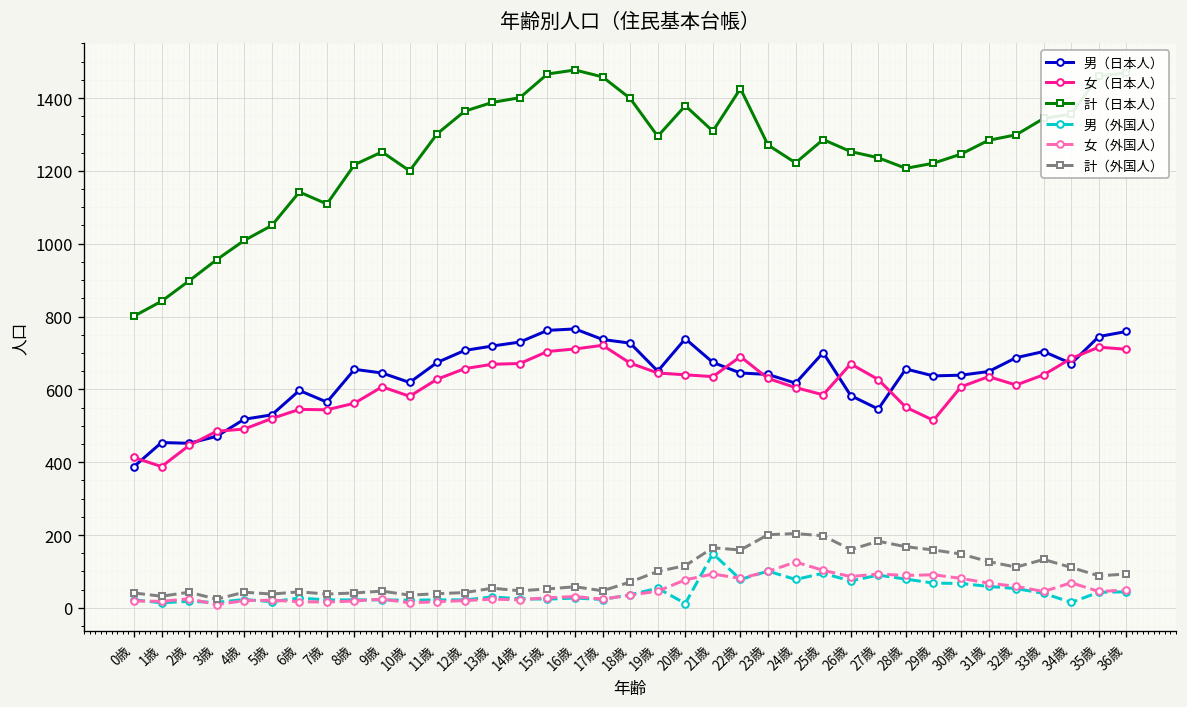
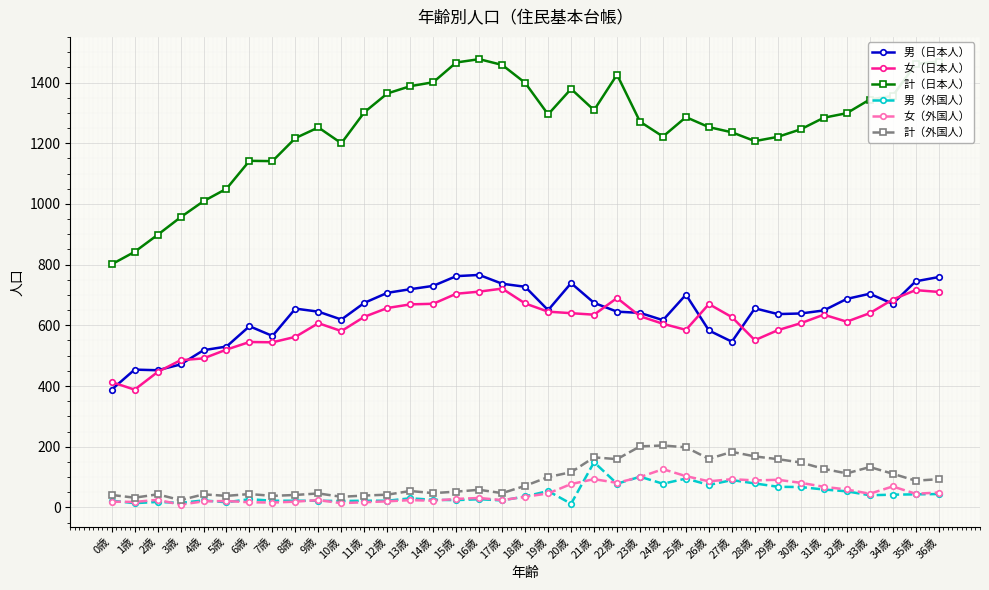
  {
    "男（日本人）": {
      "0歳": 390,
      "1歳": 450,
      "3歳": 470,
      "4歳": 520,
      "5歳": 530,
      "6歳": 600,
      "7歳": 570,
      "8歳": 660,
      "9歳": 650,
      "10歳": 620,
      "11歳": 670,
      "12歳": 710,
      "13歳": 720,
      "14歳": 730,
      "15歳": 760,
      "16歳": 770,
      "17歳": 740,
      "18歳": 730,
      "20歳": 740,
      "21歳": 670,
      "22歳": 650,
      "23歳": 640,
      "24歳": 620,
      "25歳": 700,
      "26歳": 580,
      "27歳": 550,
      "28歳": 660,
      "29歳": 640,
      "30歳": 640,
      "31歳": 650,
      "32歳": 690,
      "33歳": 700,
      "34歳": 670,
      "35歳": 750,
      "36歳": 760
    },
    "女（日本人）": {
      "0歳": 410,
      "1歳": 390,
      "3歳": 490,
      "4歳": 490,
      "5歳": 520,
      "6歳": 550,
      "7歳": 540,
      "8歳": 560,
      "9歳": 610,
      "10歳": 580,
      "11歳": 630,
      "12歳": 660,
      "13歳": 670,
      "14歳": 670,
      "15歳": 700,
      "16歳": 710,
      "17歳": 720,
      "18歳": 670,
      "20歳": 640,
      "21歳": 640,
      "22歳": 690,
      "23歳": 630,
      "24歳": 610,
      "25歳": 590,
      "26歳": 670,
      "27歳": 630,
      "28歳": 550,
-     "29歳": 520,
+     "29歳": 580,
      "30歳": 610,
      "31歳": 640,
      "32歳": 610,
      "33歳": 640,
      "34歳": 690,
      "35歳": 720,
      "36歳": 710
    },
    "計（日本人）": {
      "0歳": 800,
      "1歳": 840,
      "2歳": 900,
      "3歳": 960,
      "4歳": 1010,
      "5歳": 1050,
      "6歳": 1140,
-     "7歳": 1110,
+     "7歳": 1140,
      "8歳": 1220,
      "9歳": 1250,
      "10歳": 1200,
      "11歳": 1300,
      "12歳": 1360,
      "13歳": 1390,
      "14歳": 1400,
      "15歳": 1470,
      "16歳": 1480,
      "17歳": 1460,
      "18歳": 1400,
      "19歳": 1300,
      "20歳": 1380,
      "21歳": 1310,
      "22歳": 1430,
      "23歳": 1270,
      "24歳": 1220,
      "25歳": 1290,
      "26歳": 1250,
      "27歳": 1240,
      "28歳": 1210,
      "29歳": 1220,
      "30歳": 1250,
      "31歳": 1280,
      "32歳": 1300
    },
    "男（外国人）": {
      "6歳": 30,
      "20歳": 10,
      "21歳": 150,
      "24歳": 80,
      "26歳": 70,
      "28歳": 80,
      "29歳": 70,
      "30歳": 70,
      "31歳": 60,
-     "34歳": 20
+     "34歳": 40
    },
    "女（外国人）": {
      "6歳": 20,
      "20歳": 80,
      "21歳": 90,
      "24歳": 130,
      "26歳": 90,
      "28歳": 90,
      "29歳": 90,
      "30歳": 80,
      "31歳": 70,
      "34歳": 70
    },
    "計（外国人）": {
      "0歳": 40,
      "1歳": 30,
      "2歳": 40,
      "3歳": 20,
      "4歳": 40,
      "5歳": 40,
      "6歳": 40,
      "7歳": 40,
      "8歳": 40,
      "9歳": 50,
      "10歳": 40,
      "11歳": 40,
      "12歳": 40,
      "13歳": 50,
      "14歳": 50,
      "15歳": 50,
      "16歳": 60,
      "17歳": 50,
      "18歳": 70,
      "19歳": 100,
      "20歳": 120,
      "21歳": 170,
      "22歳": 160,
      "23歳": 200,
      "24歳": 200,
      "25歳": 200,
      "26歳": 160,
      "27歳": 180,
      "28歳": 170,
      "29歳": 160,
      "30歳": 150,
      "31歳": 130,
      "32歳": 110,
      "33歳": 130,
      "34歳": 110,
      "35歳": 90,
      "36歳": 90
    }
  }
